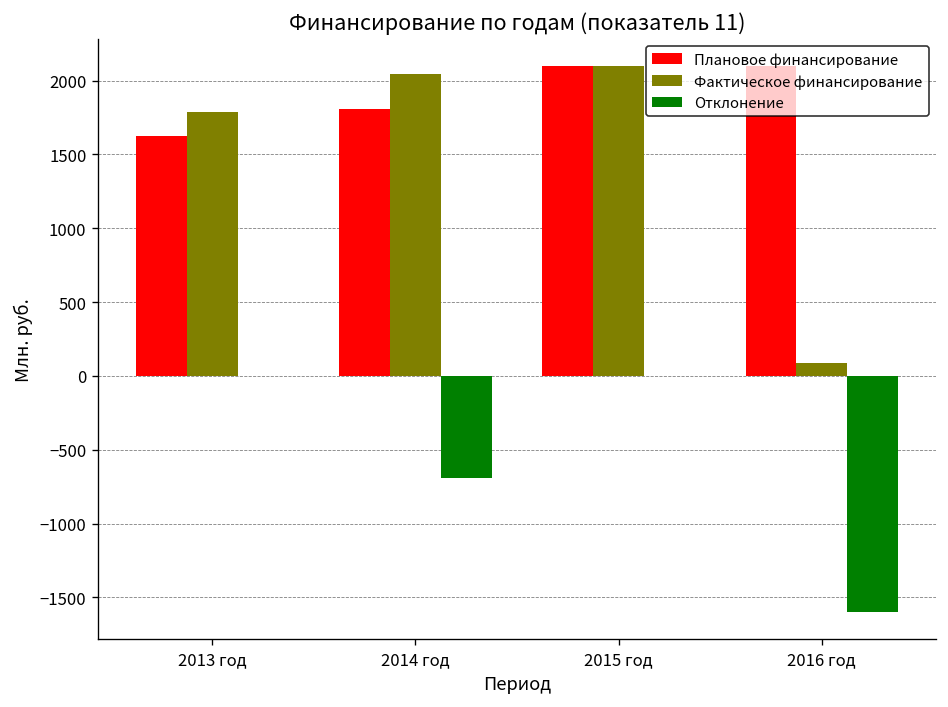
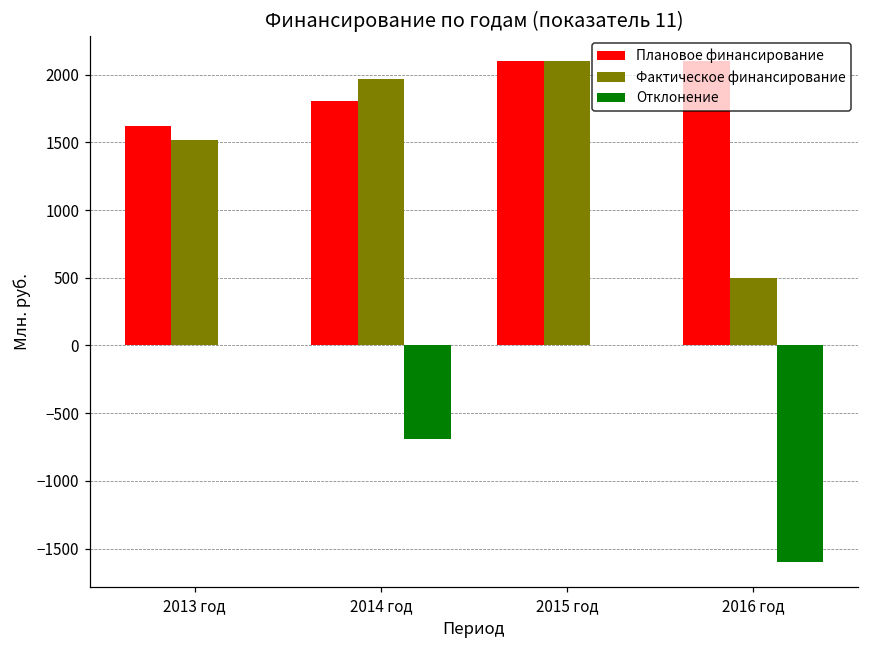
  {
    "Плановое финансирование": {
      "2013 год": 1620,
      "2014 год": 1810,
      "2015 год": 2100
    },
    "Фактическое финансирование": {
-     "2013 год": 1790,
-     "2014 год": 2040,
+     "2013 год": 1520,
+     "2014 год": 1970,
      "2015 год": 2100,
-     "2016 год": 90
+     "2016 год": 500
    },
    "Отклонение": {
      "2013 год": 0,
      "2014 год": -690,
      "2015 год": 0,
      "2016 год": -1600
    }
  }
